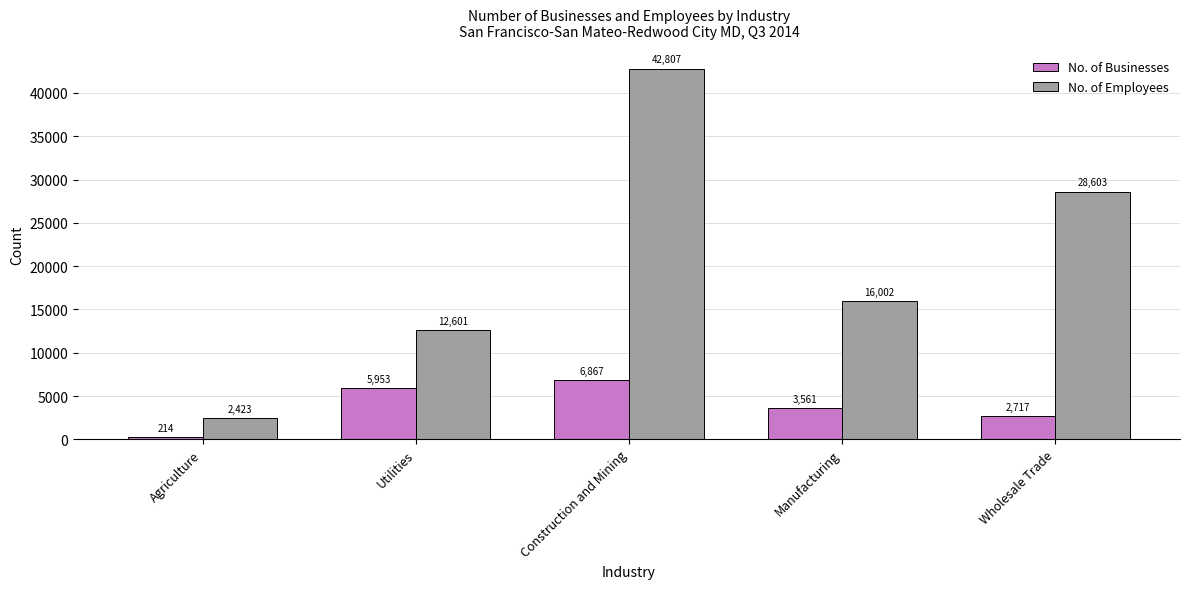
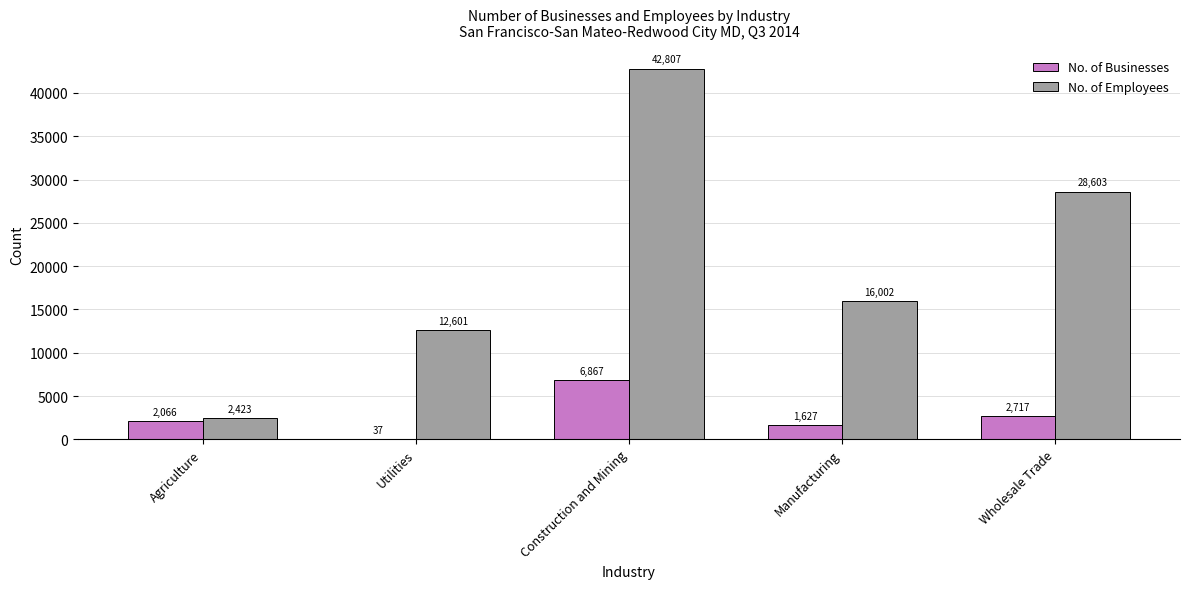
  {
    "No. of Businesses": {
-     "Agriculture": "214",
-     "Utilities": "5,953",
+     "Agriculture": "2,066",
+     "Utilities": "37",
      "Construction and Mining": "6,867",
-     "Manufacturing": "3,561",
+     "Manufacturing": "1,627",
      "Wholesale Trade": "2,717"
    },
    "No. of Employees": {
      "Agriculture": "2,423",
      "Utilities": "12,601",
      "Construction and Mining": "42,807",
      "Manufacturing": "16,002",
      "Wholesale Trade": "28,603"
    }
  }
